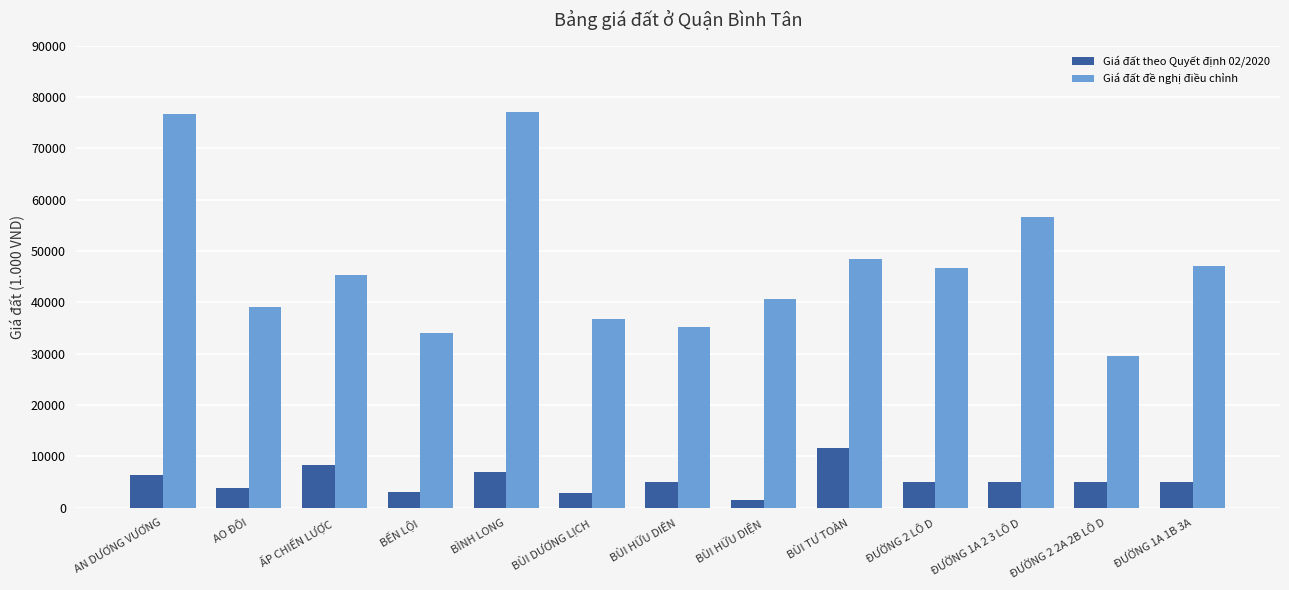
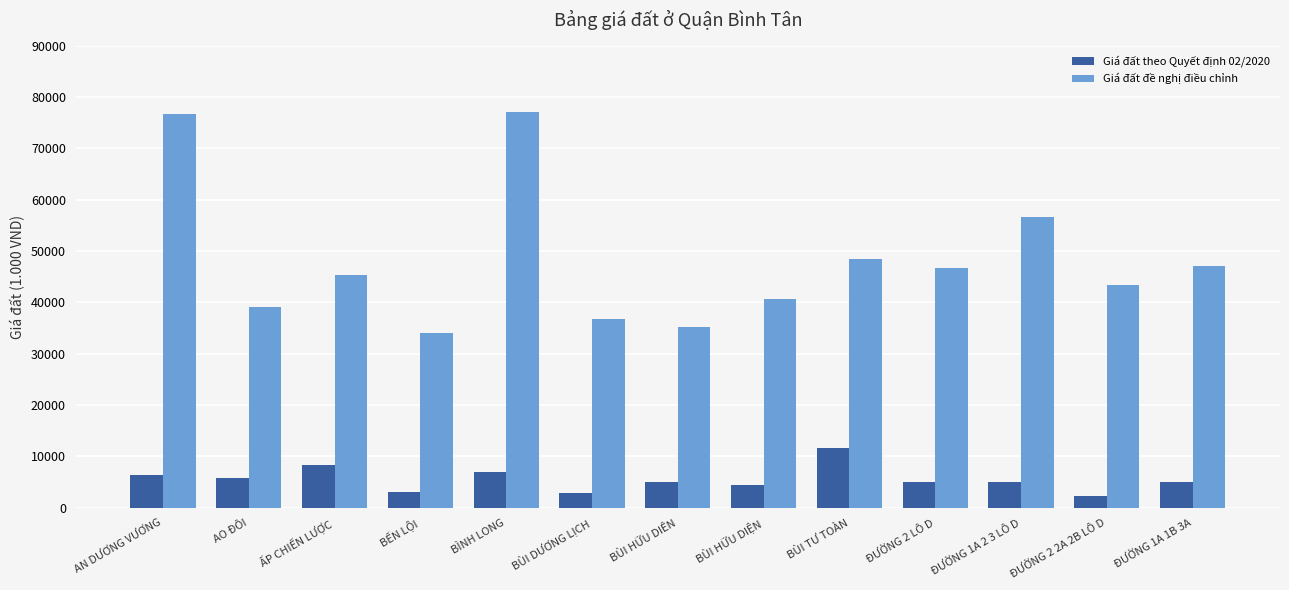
  {
    "Giá đất theo Quyết định 02/2020": {
      "AN DƯƠNG VƯƠNG": 6000,
-     "AO ĐÔI": 4000,
+     "AO ĐÔI": 6000,
      "ẤP CHIẾN LƯỢC": 8000,
      "BẾN LỘI": 3000,
      "BÌNH LONG": 7000,
      "BÙI DƯƠNG LỊCH": 3000,
      "BÙI HỮU DIÊN": 5000,
-     "BÙI HỮU DIỆN": 1000,
+     "BÙI HỮU DIỆN": 4000,
      "BÙI TƯ TOÀN": 12000,
      "ĐƯỜNG 2 LÔ D": 5000,
      "ĐƯỜNG 1A 2 3 LÔ D": 5000,
-     "ĐƯỜNG 2 2A 2B LÔ D": 5000,
+     "ĐƯỜNG 2 2A 2B LÔ D": 2000,
      "ĐƯỜNG 1A 1B 3A": 5000
    },
    "Giá đất đề nghị điều chỉnh": {
      "AN DƯƠNG VƯƠNG": 77000,
      "AO ĐÔI": 39000,
      "ẤP CHIẾN LƯỢC": 45000,
      "BẾN LỘI": 34000,
      "BÌNH LONG": 77000,
      "BÙI DƯƠNG LỊCH": 37000,
      "BÙI HỮU DIÊN": 35000,
      "BÙI HỮU DIỆN": 41000,
      "BÙI TƯ TOÀN": 49000,
      "ĐƯỜNG 2 LÔ D": 47000,
      "ĐƯỜNG 1A 2 3 LÔ D": 57000,
-     "ĐƯỜNG 2 2A 2B LÔ D": 30000,
+     "ĐƯỜNG 2 2A 2B LÔ D": 43000,
      "ĐƯỜNG 1A 1B 3A": 47000
    }
  }
